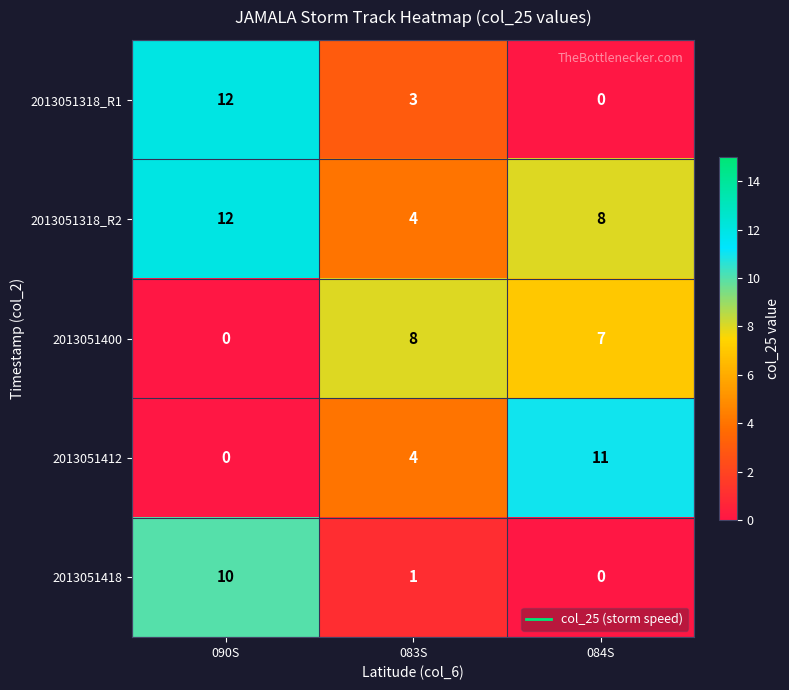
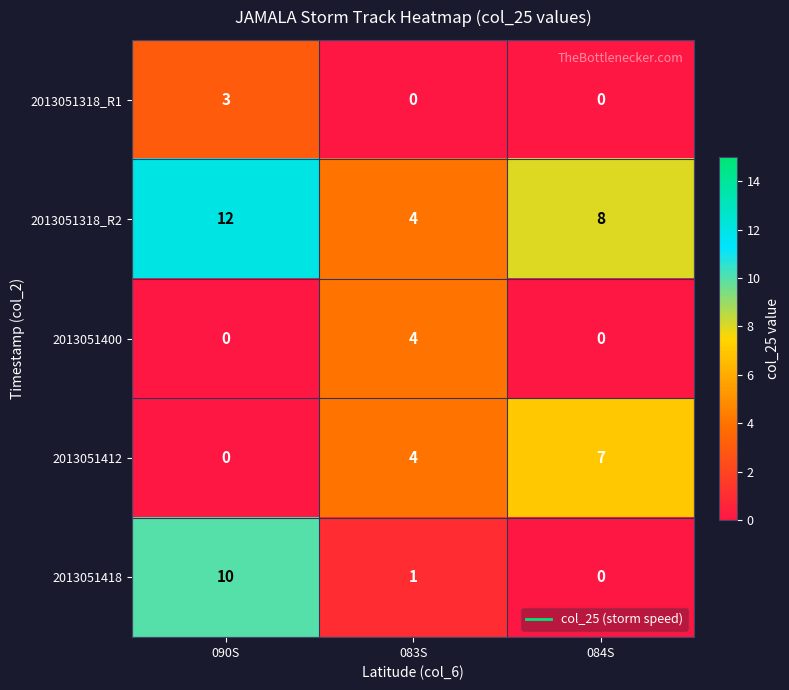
  {
    "2013051318_R1": {
-     "090S": 12,
-     "083S": 3
+     "090S": 3,
+     "083S": 0
    },
    "2013051318_R2": {
      "090S": 12,
      "083S": 4,
      "084S": 8
    },
    "2013051400": {
      "090S": 0,
-     "083S": 8,
-     "084S": 7
+     "083S": 4,
+     "084S": 0
    },
    "2013051412": {
      "090S": 0,
      "083S": 4,
-     "084S": 11
+     "084S": 7
    },
    "2013051418": {
      "090S": 10,
      "083S": 1,
      "084S": 0
    }
  }
